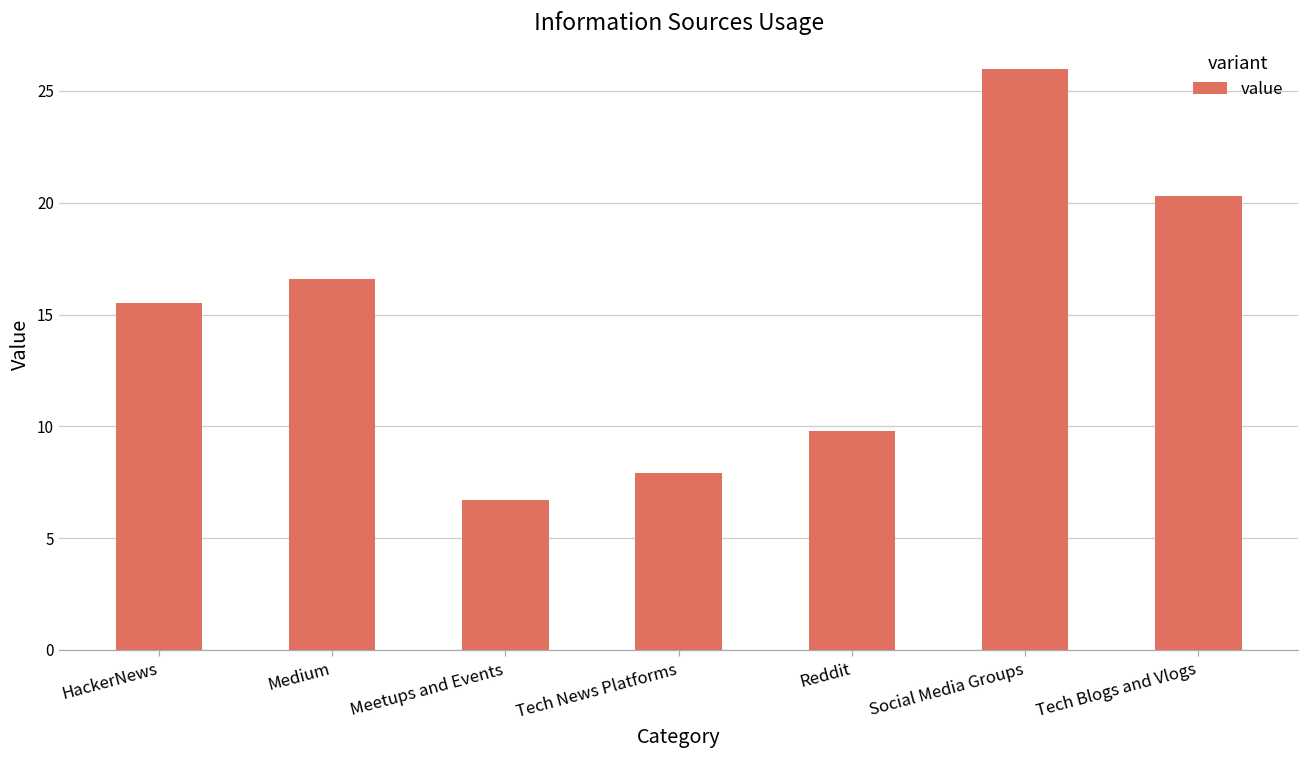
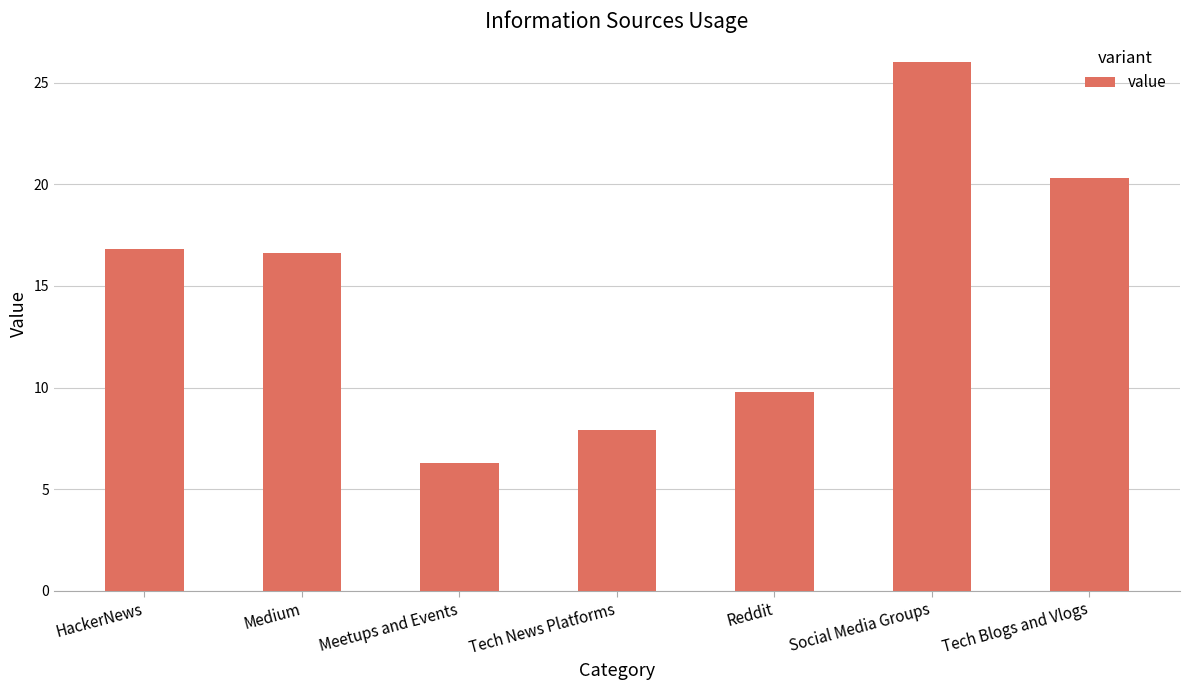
  {
-   "HackerNews": 15.5,
+   "HackerNews": 16.8,
    "Medium": 16.6,
-   "Meetups and Events": 6.7,
+   "Meetups and Events": 6.3,
    "Tech News Platforms": 7.9,
    "Reddit": 9.8,
    "Social Media Groups": 26.0,
    "Tech Blogs and Vlogs": 20.3
  }
